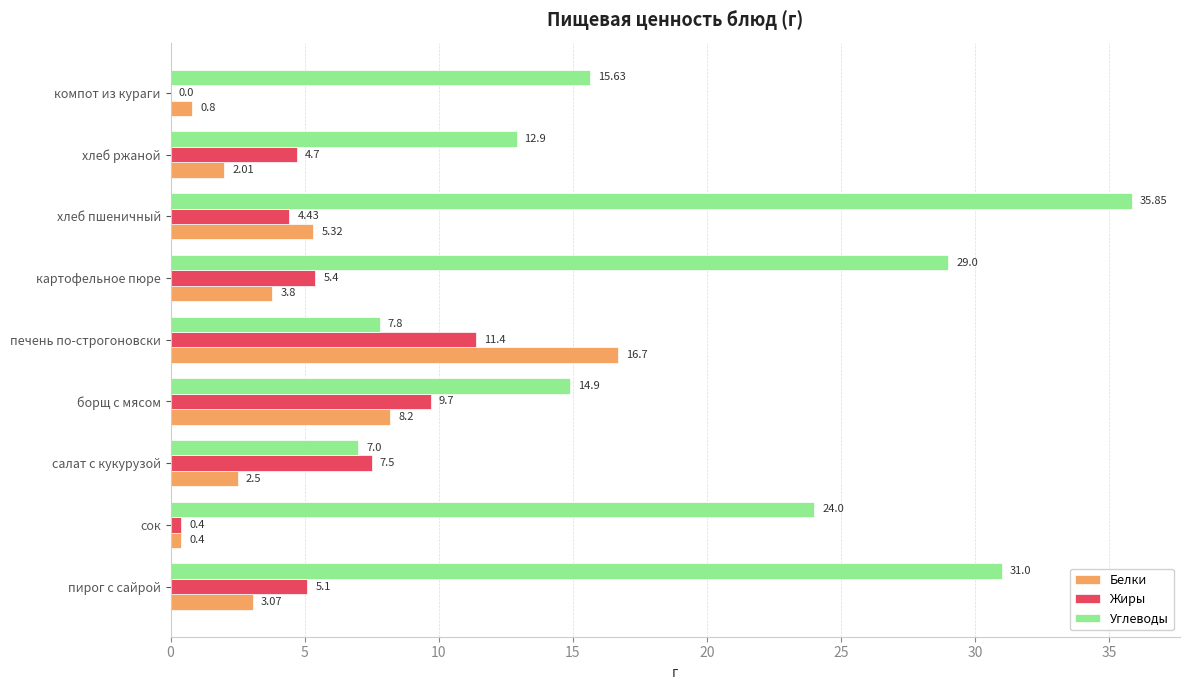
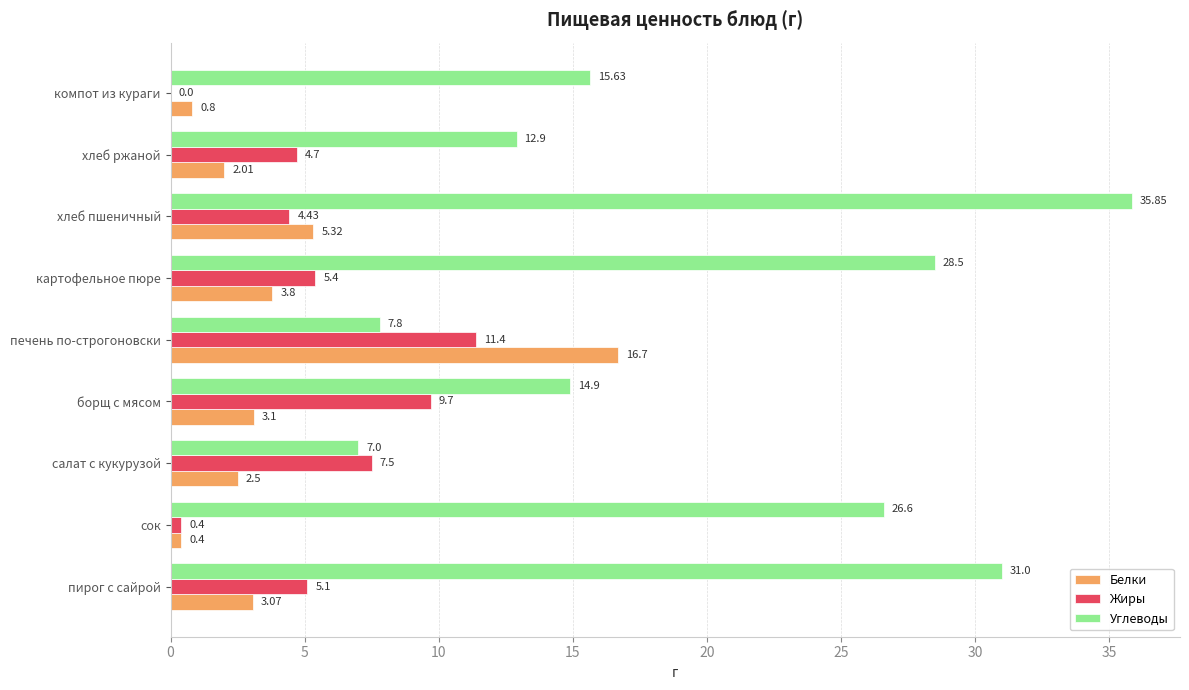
  {
    "Белки": {
      "компот из кураги": 0.8,
      "хлеб ржаной": 2.01,
      "хлеб пшеничный": 5.32,
      "картофельное пюре": 3.8,
      "печень по-строгоновски": 16.7,
-     "борщ с мясом": 8.2,
+     "борщ с мясом": 3.1,
      "салат с кукурузой": 2.5,
      "сок": 0.4,
      "пирог с сайрой": 3.07
    },
    "Жиры": {
      "компот из кураги": 0.0,
      "хлеб ржаной": 4.7,
      "хлеб пшеничный": 4.43,
      "картофельное пюре": 5.4,
      "печень по-строгоновски": 11.4,
      "борщ с мясом": 9.7,
      "салат с кукурузой": 7.5,
      "сок": 0.4,
      "пирог с сайрой": 5.1
    },
    "Углеводы": {
      "компот из кураги": 15.63,
      "хлеб ржаной": 12.9,
      "хлеб пшеничный": 35.85,
-     "картофельное пюре": 29.0,
+     "картофельное пюре": 28.5,
      "печень по-строгоновски": 7.8,
      "борщ с мясом": 14.9,
      "салат с кукурузой": 7.0,
-     "сок": 24.0,
+     "сок": 26.6,
      "пирог с сайрой": 31.0
    }
  }
